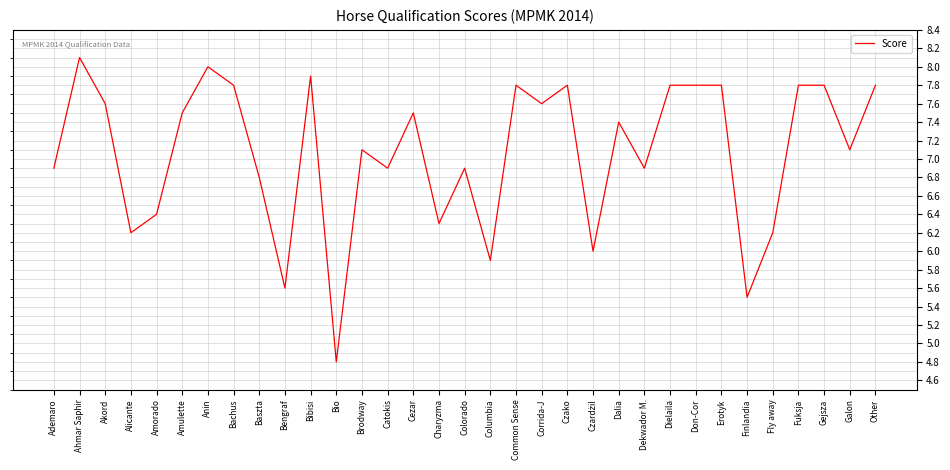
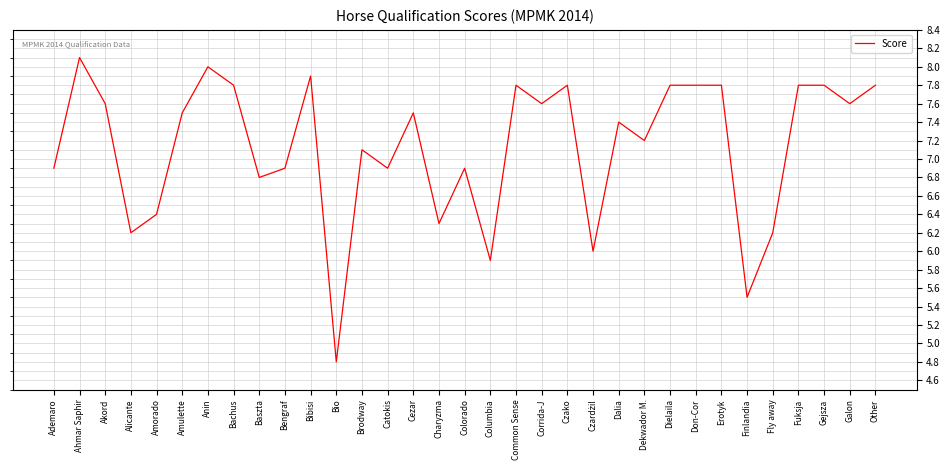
  {
    "Ademaro": 6.9,
    "Akord": 7.6,
    "Alicante": 6.2,
    "Amorado": 6.4,
    "Amulette": 7.5,
    "Anin": 8.0,
    "Bachus": 7.8,
    "Baszta": 6.8,
-   "Bengraf": 5.6,
+   "Bengraf": 6.9,
    "Bibisi": 7.9,
    "Bio": 4.8,
    "Brodway": 7.1,
    "Catokis": 6.9,
    "Cezar": 7.5,
    "Charyzma": 6.3,
    "Colorado": 6.9,
    "Columbia": 5.9,
    "Common Sense": 7.8,
    "Corrida-J": 7.6,
    "Czako": 7.8,
    "Czardżil": 6.0,
    "Dalia": 7.4,
-   "Dekwador M.": 6.9,
+   "Dekwador M.": 7.2,
    "Dielaila": 7.8,
    "Don-Cor": 7.8,
    "Erotyk": 7.8,
    "Finlandia": 5.5,
    "Fly away": 6.2,
    "Fuksja": 7.8,
    "Gejsza": 7.8,
-   "Galon": 7.1,
+   "Galon": 7.6,
    "Other": 7.8
  }
